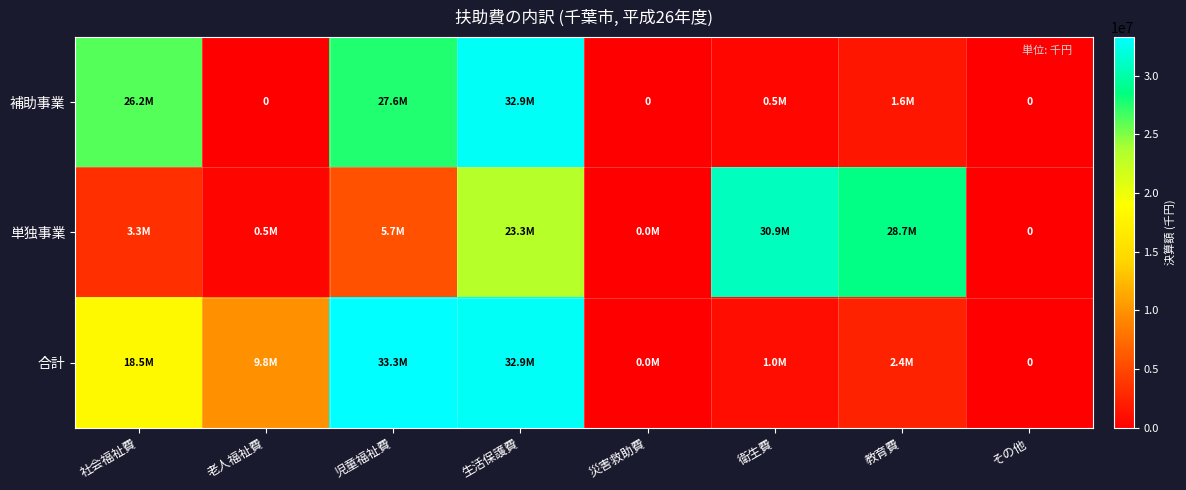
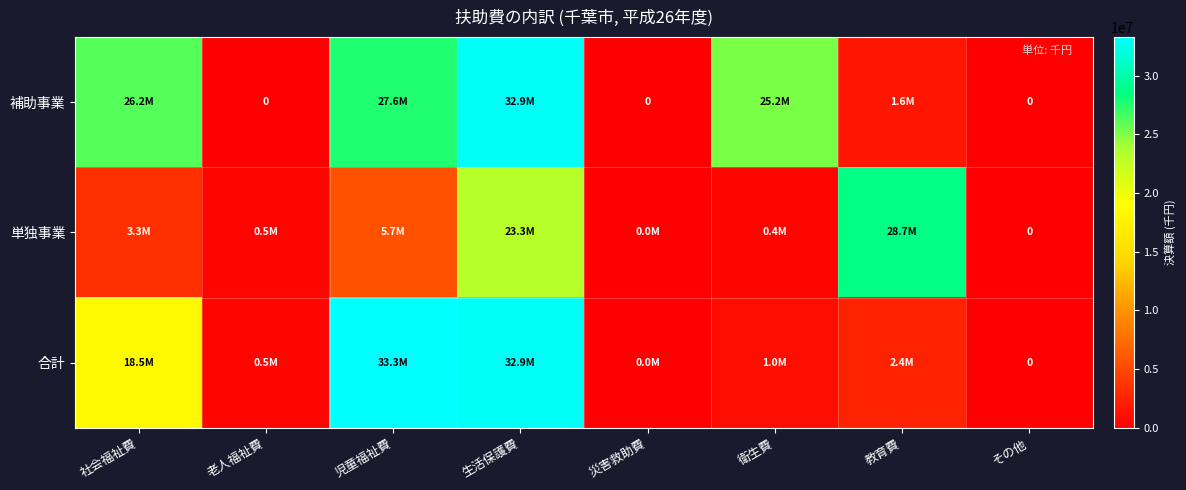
  {
    "補助事業": {
      "社会福祉費": "26.2M",
      "老人福祉費": "0",
      "児童福祉費": "27.6M",
      "生活保護費": "32.9M",
      "災害救助費": "0",
-     "衛生費": "0.5M",
+     "衛生費": "25.2M",
      "教育費": "1.6M"
    },
    "単独事業": {
      "社会福祉費": "3.3M",
      "老人福祉費": "0.5M",
      "児童福祉費": "5.7M",
      "生活保護費": "23.3M",
      "災害救助費": "0.0M",
-     "衛生費": "30.9M",
+     "衛生費": "0.4M",
      "教育費": "28.7M",
      "その他": "0"
    },
    "合計": {
      "社会福祉費": "18.5M",
-     "老人福祉費": "9.8M",
+     "老人福祉費": "0.5M",
      "児童福祉費": "33.3M",
      "生活保護費": "32.9M",
      "災害救助費": "0.0M",
      "衛生費": "1.0M",
      "教育費": "2.4M",
      "その他": "0"
    }
  }
